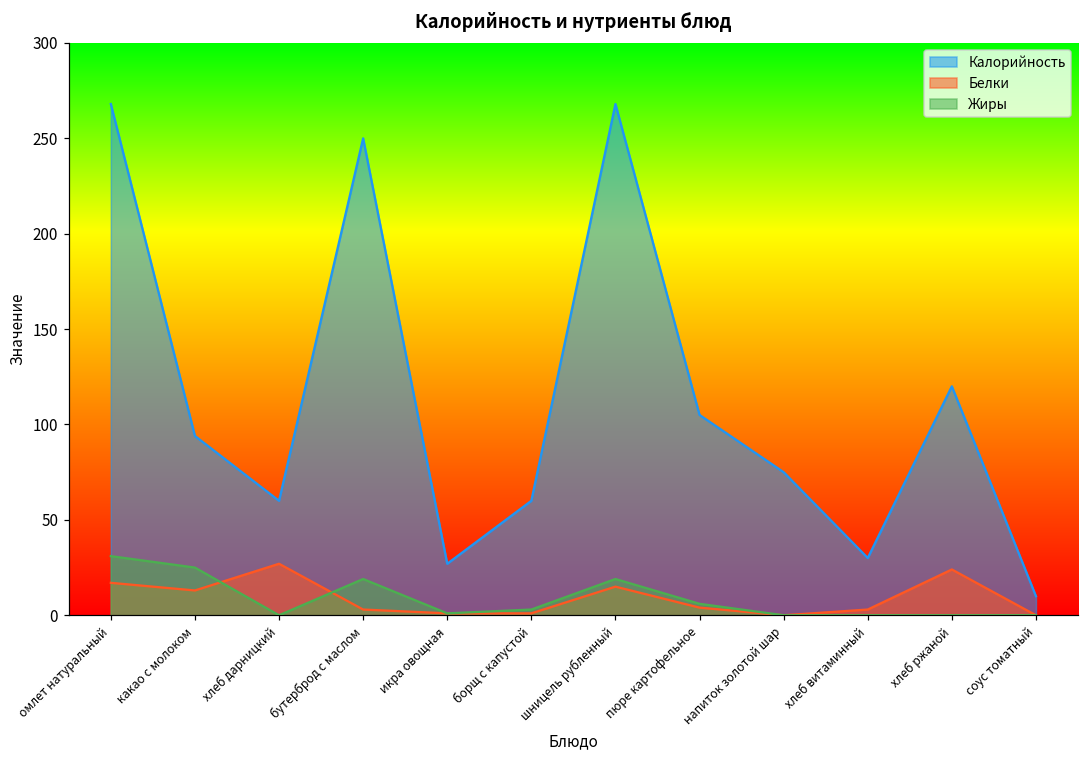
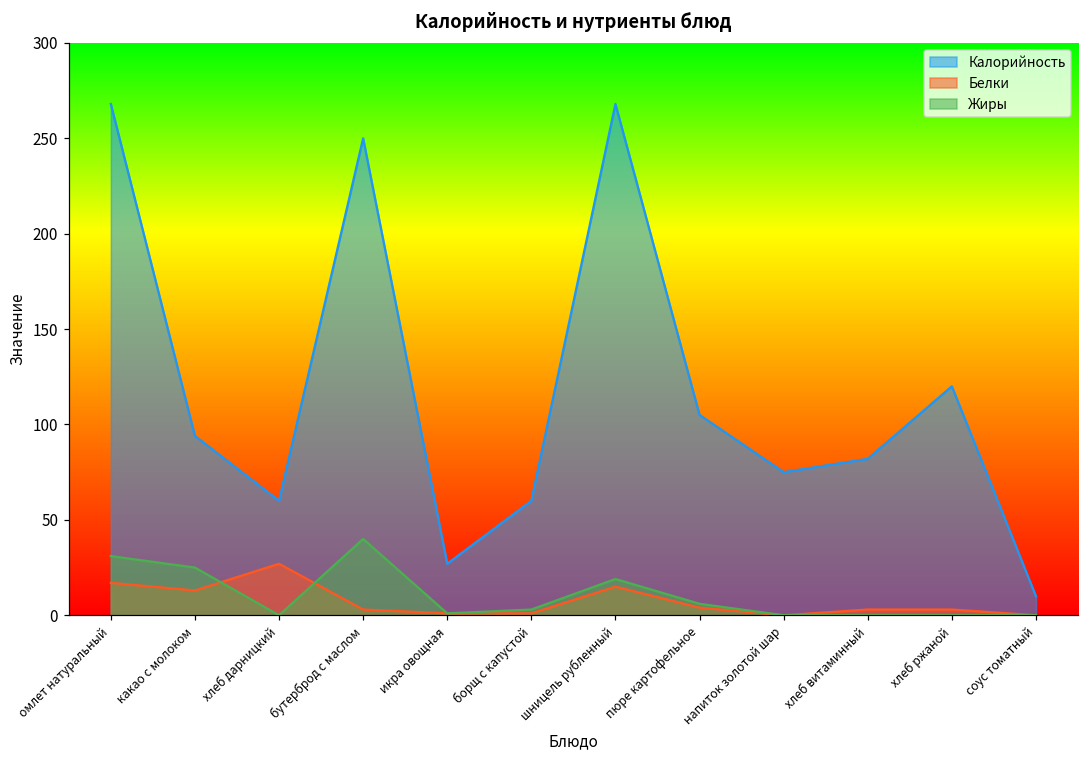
  {
    "Калорийность": {
      "омлет натуральный": 268,
      "какао с молоком": 94,
      "хлеб дарницкий": 60,
      "бутерброд с маслом": 250,
      "икра овощная": 27,
      "борщ с капустой": 60,
      "шницель рубленный": 268,
      "пюре картофельное": 105,
      "напиток золотой шар": 75,
-     "хлеб витаминный": 30,
+     "хлеб витаминный": 82,
      "хлеб ржаной": 120,
      "соус томатный": 10
    },
    "Белки": {
      "омлет натуральный": 17,
      "какао с молоком": 13,
      "хлеб дарницкий": 27,
      "бутерброд с маслом": 3,
      "борщ с капустой": 1,
      "шницель рубленный": 15,
      "пюре картофельное": 4,
      "хлеб витаминный": 3,
-     "хлеб ржаной": 24
+     "хлеб ржаной": 3
    },
    "Жиры": {
      "омлет натуральный": 31,
      "какао с молоком": 25,
      "хлеб дарницкий": 0,
-     "бутерброд с маслом": 19,
+     "бутерброд с маслом": 40,
      "борщ с капустой": 3,
      "шницель рубленный": 19,
      "пюре картофельное": 6,
      "хлеб витаминный": 0,
      "хлеб ржаной": 0
    }
  }
